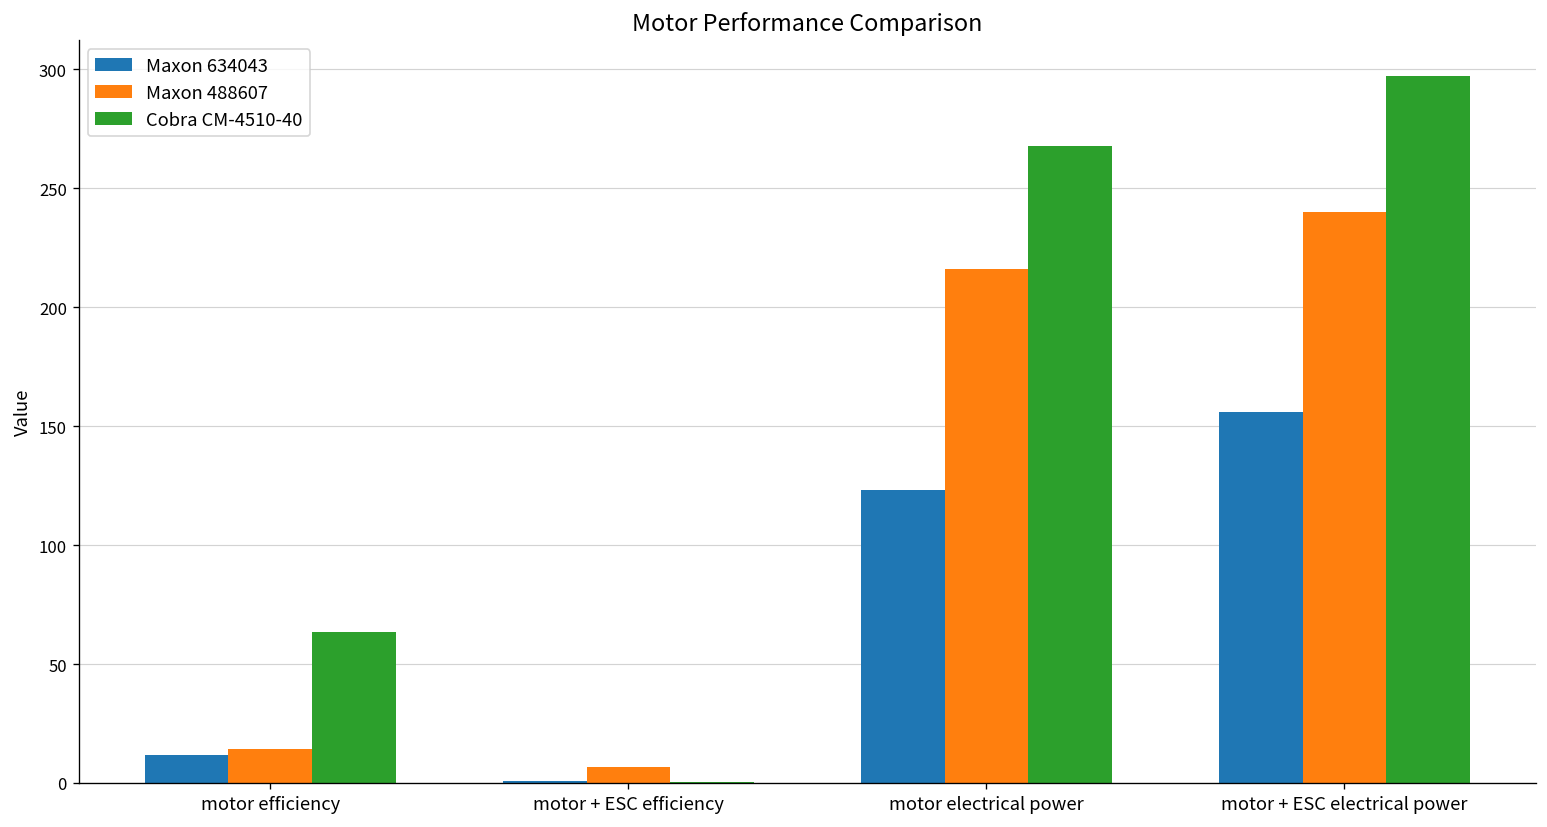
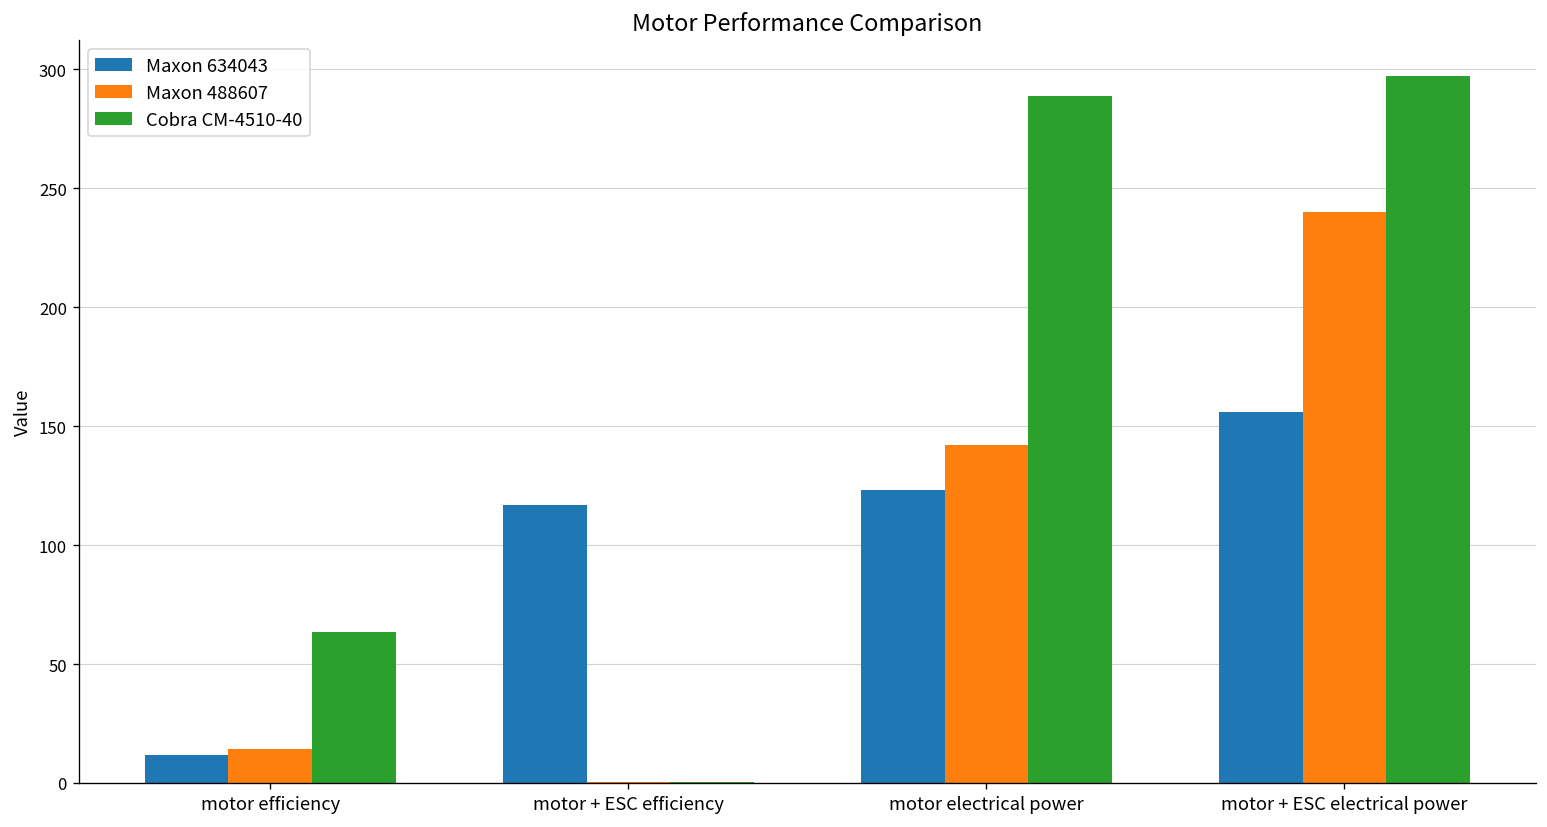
  {
    "Maxon 634043": {
      "motor efficiency": 12,
-     "motor + ESC efficiency": 1,
+     "motor + ESC efficiency": 117,
      "motor electrical power": 123,
      "motor + ESC electrical power": 156
    },
    "Maxon 488607": {
      "motor efficiency": 14,
-     "motor + ESC efficiency": 7,
-     "motor electrical power": 216,
+     "motor + ESC efficiency": 0,
+     "motor electrical power": 142,
      "motor + ESC electrical power": 240
    },
    "Cobra CM-4510-40": {
      "motor efficiency": 64,
-     "motor electrical power": 268,
+     "motor electrical power": 289,
      "motor + ESC electrical power": 297
    }
  }
